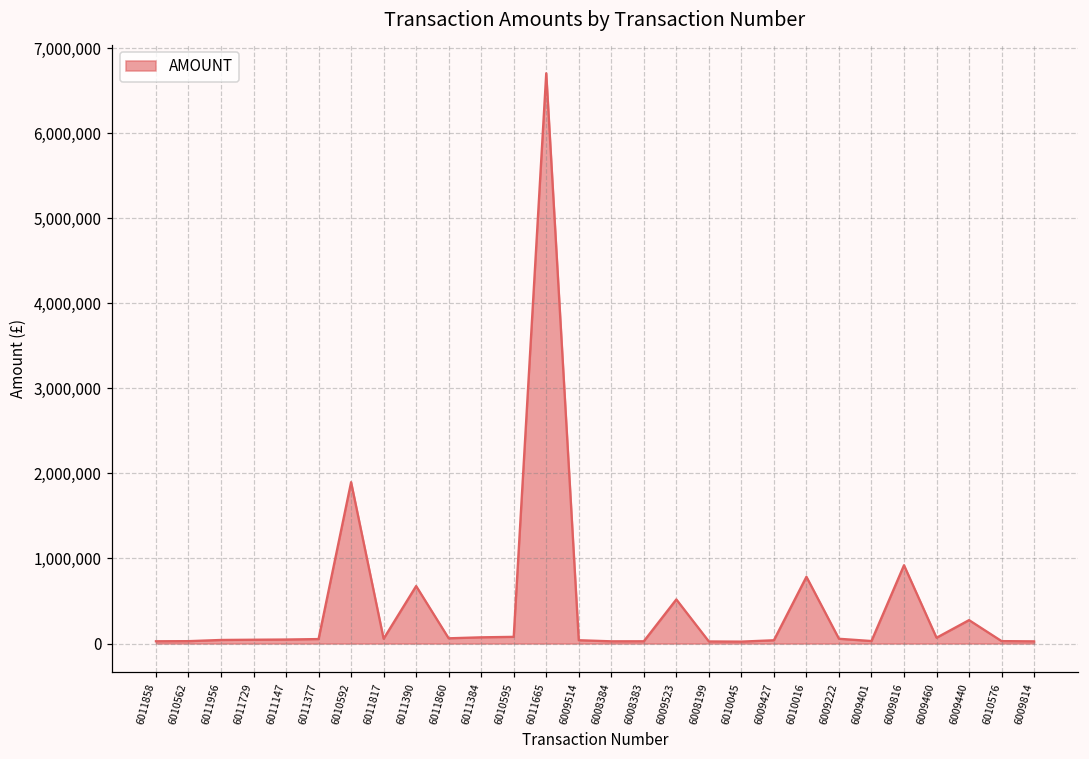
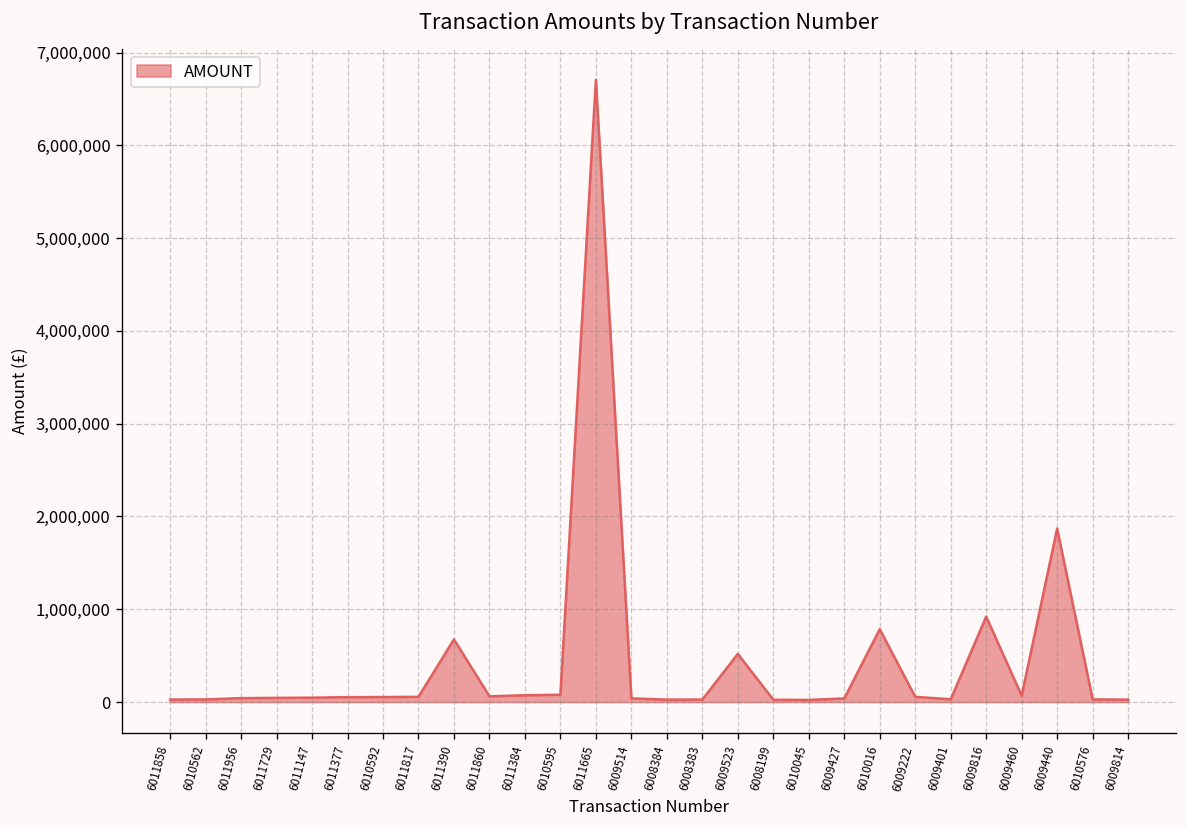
  {
    "6011858": "0",
    "6010562": "0",
    "6011956": "0",
    "6011729": "0",
    "6011147": "0",
    "6011377": "100,000",
-   "6010592": "1,900,000",
+   "6010592": "100,000",
    "6011817": "100,000",
    "6011390": "700,000",
    "6011860": "100,000",
    "6011384": "100,000",
    "6010595": "100,000",
    "6011665": "6,700,000",
    "6009514": "0",
    "6008384": "0",
    "6008383": "0",
    "6009523": "500,000",
    "6008199": "0",
    "6010045": "0",
    "6009427": "0",
    "6010016": "800,000",
    "6009222": "100,000",
    "6009401": "0",
    "6009816": "900,000",
    "6009460": "100,000",
-   "6009440": "300,000",
+   "6009440": "1,900,000",
    "6010576": "0",
    "6009814": "0"
  }
